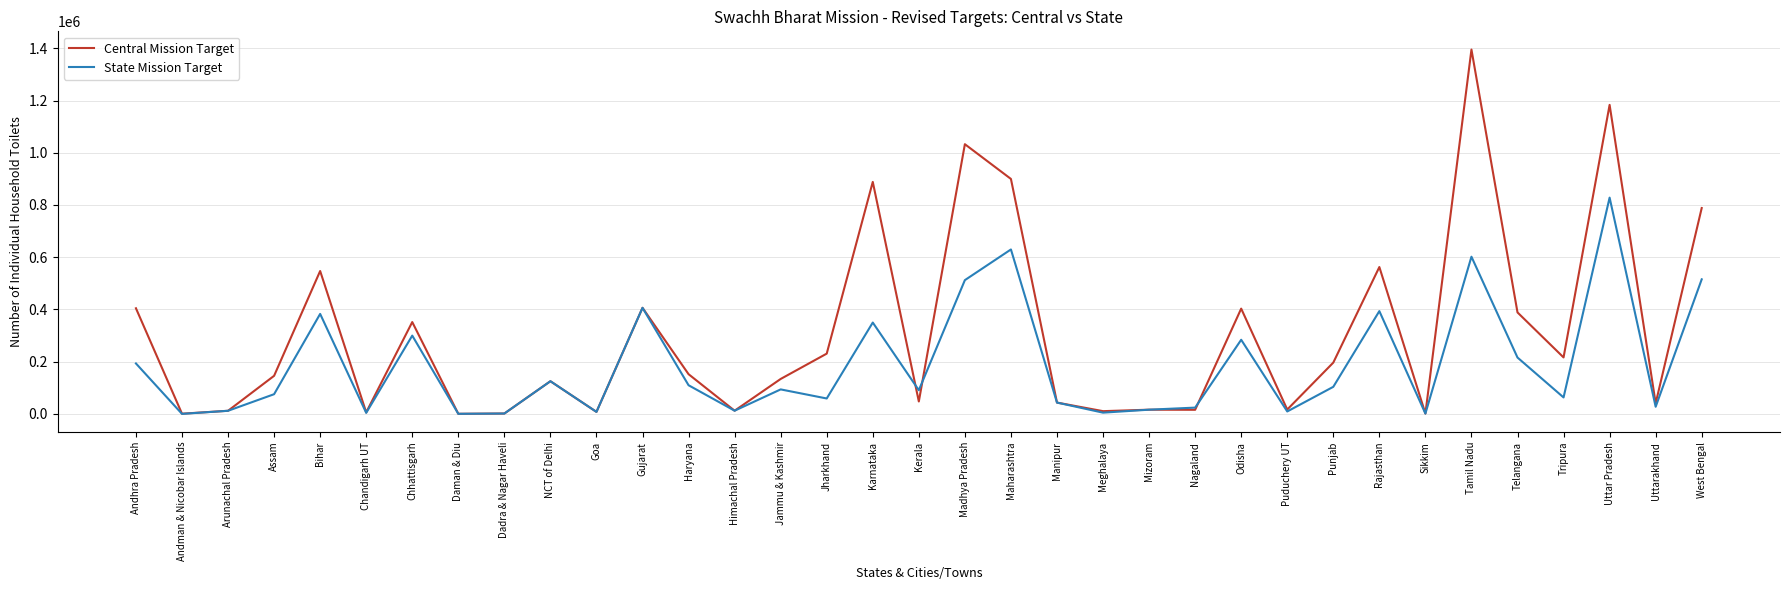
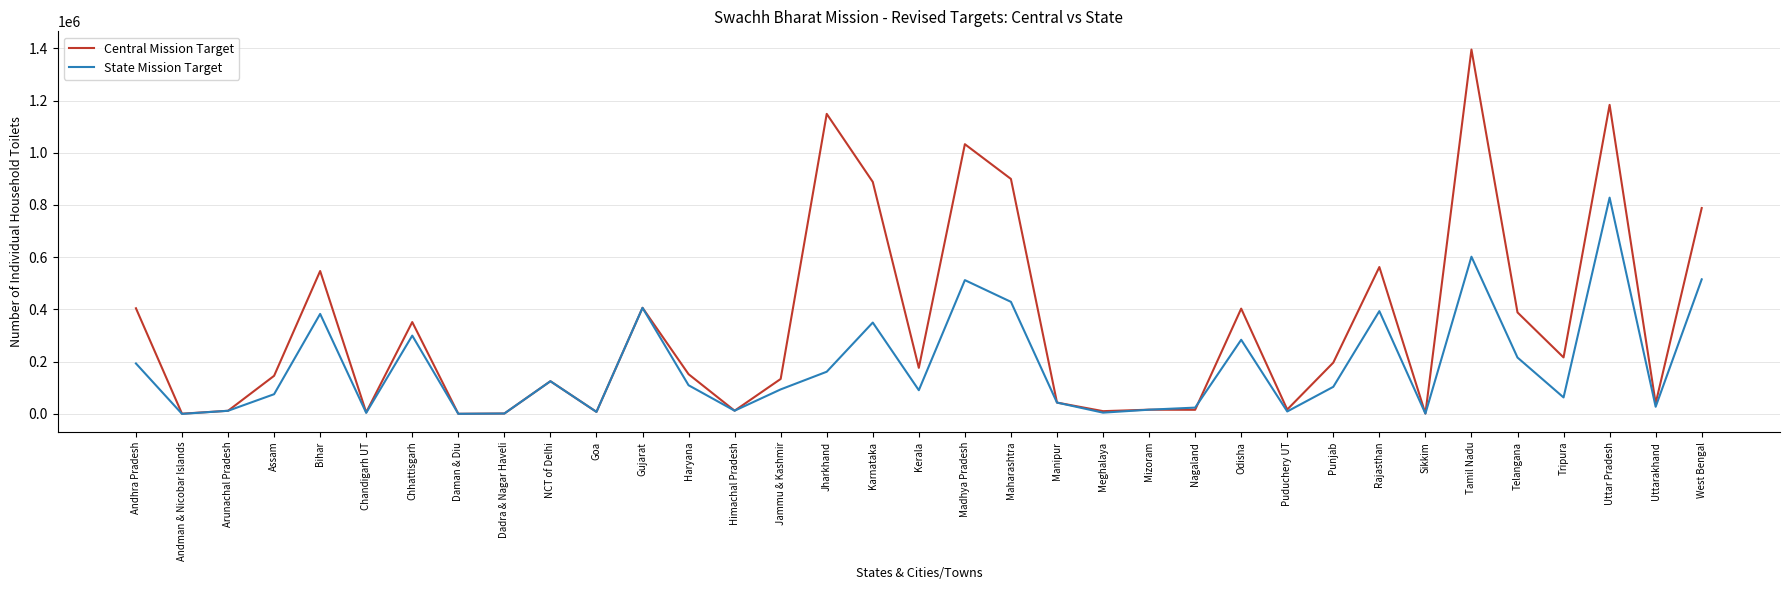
  {
    "Central Mission Target": {
      "Andhra Pradesh": 400000,
      "Assam": 150000,
      "Bihar": 550000,
      "Chhattisgarh": 350000,
      "Haryana": 150000,
      "Jammu & Kashmir": 130000,
-     "Jharkhand": 230000,
+     "Jharkhand": 1150000,
      "Karnataka": 890000,
-     "Kerala": 50000,
+     "Kerala": 180000,
      "Madhya Pradesh": 1030000,
      "Maharashtra": 900000,
      "Odisha": 400000,
      "Punjab": 200000,
      "Rajasthan": 560000,
      "Tamil Nadu": 1400000,
      "Telangana": 390000,
      "Tripura": 220000,
      "Uttar Pradesh": 1180000,
      "Uttarakhand": 40000,
      "West Bengal": 790000
    },
    "State Mission Target": {
      "Andhra Pradesh": 190000,
      "Assam": 80000,
      "Bihar": 380000,
      "Chhattisgarh": 300000,
      "Haryana": 110000,
      "Jammu & Kashmir": 90000,
-     "Jharkhand": 60000,
+     "Jharkhand": 160000,
      "Karnataka": 350000,
      "Kerala": 90000,
      "Madhya Pradesh": 510000,
-     "Maharashtra": 630000,
+     "Maharashtra": 430000,
      "Odisha": 280000,
      "Punjab": 100000,
      "Rajasthan": 390000,
      "Tamil Nadu": 600000,
      "Telangana": 220000,
      "Tripura": 60000,
      "Uttar Pradesh": 830000,
      "Uttarakhand": 30000,
      "West Bengal": 520000
    }
  }
